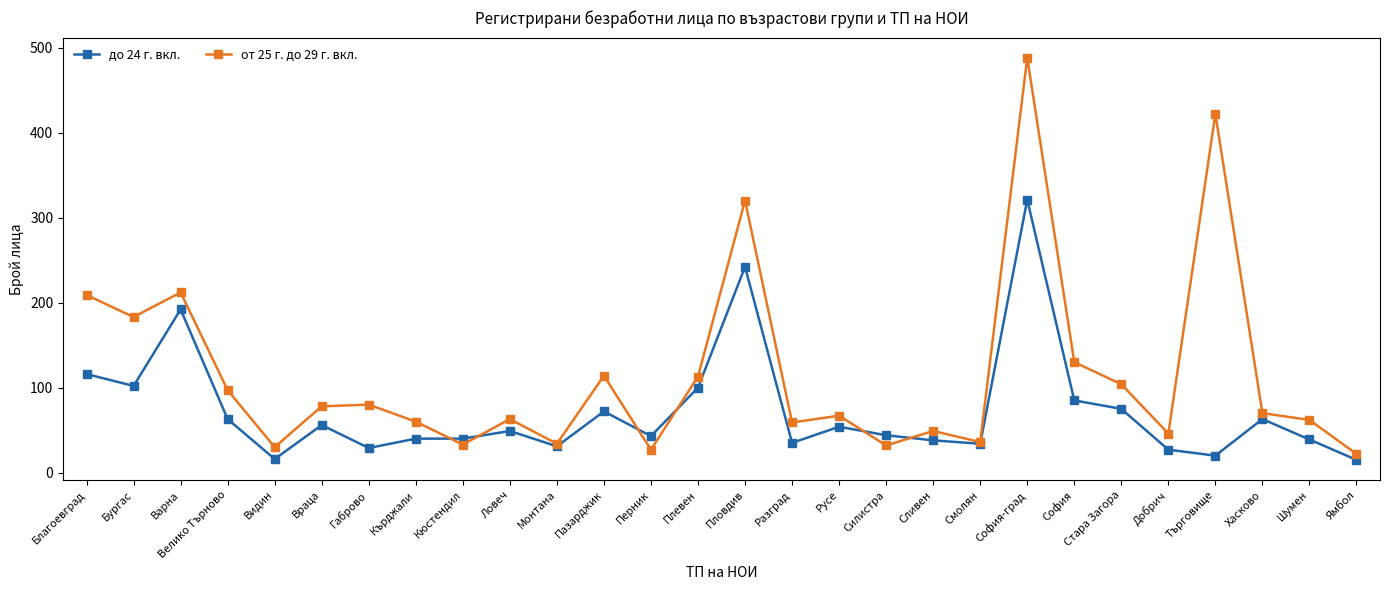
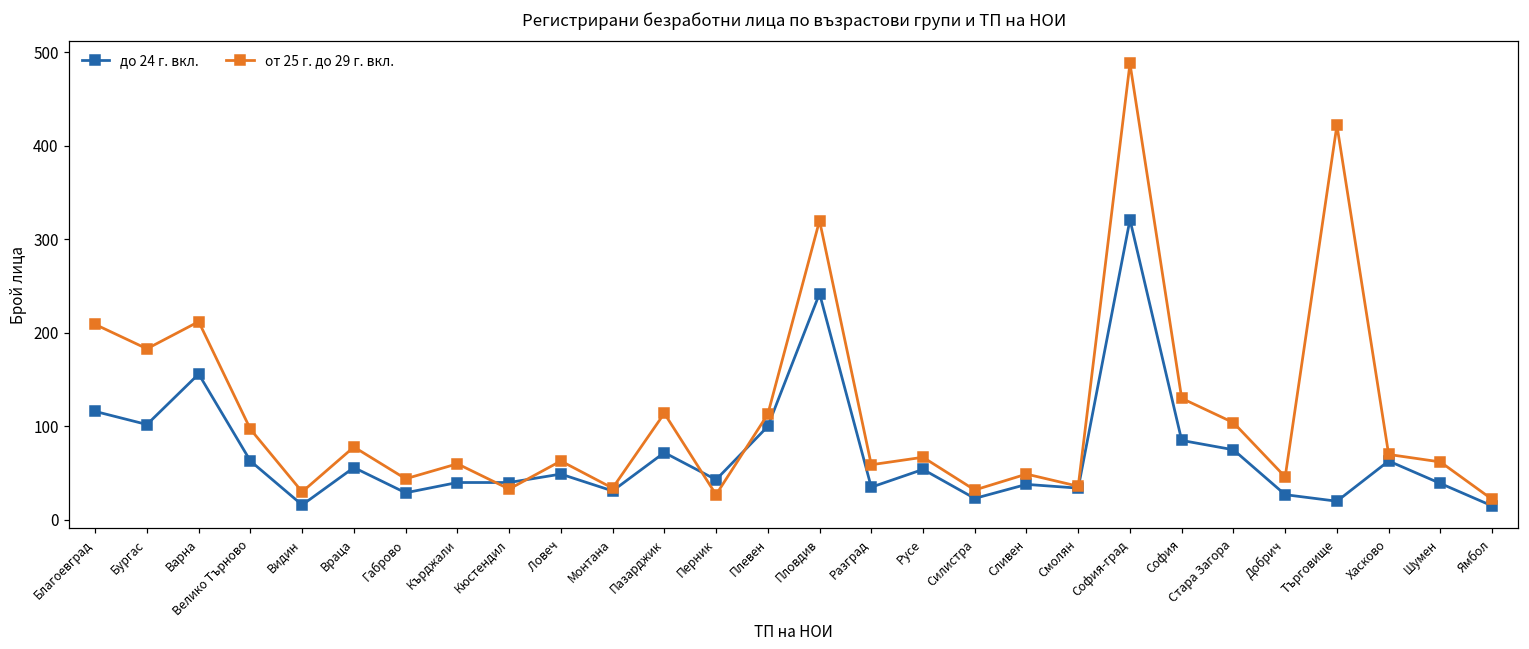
  {
    "до 24 г. вкл.": {
      "Благоевград": 120,
      "Бургас": 100,
-     "Варна": 190,
+     "Варна": 160,
      "Велико Търново": 60,
      "Видин": 20,
      "Враца": 60,
      "Габрово": 30,
      "Кърджали": 40,
      "Кюстендил": 40,
      "Ловеч": 50,
      "Монтана": 30,
      "Пазарджик": 70,
      "Перник": 40,
      "Плевен": 100,
      "Пловдив": 240,
      "Разград": 40,
      "Русе": 50,
-     "Силистра": 40,
+     "Силистра": 20,
      "Сливен": 40,
      "София-град": 320,
      "София": 90,
      "Стара Загора": 80,
      "Добрич": 30,
      "Търговище": 20,
      "Хасково": 60,
      "Шумен": 40,
      "Ямбол": 20
    },
    "от 25 г. до 29 г. вкл.": {
      "Благоевград": 210,
      "Бургас": 180,
      "Варна": 210,
      "Велико Търново": 100,
      "Видин": 30,
      "Враца": 80,
-     "Габрово": 80,
+     "Габрово": 40,
      "Кърджали": 60,
      "Кюстендил": 30,
      "Ловеч": 60,
      "Монтана": 30,
      "Пазарджик": 110,
      "Перник": 30,
      "Плевен": 110,
      "Пловдив": 320,
      "Разград": 60,
      "Русе": 70,
      "Силистра": 30,
      "Сливен": 50,
      "София-град": 490,
      "София": 130,
      "Стара Загора": 100,
      "Добрич": 50,
      "Търговище": 420,
      "Хасково": 70,
      "Шумен": 60,
      "Ямбол": 20
    }
  }
